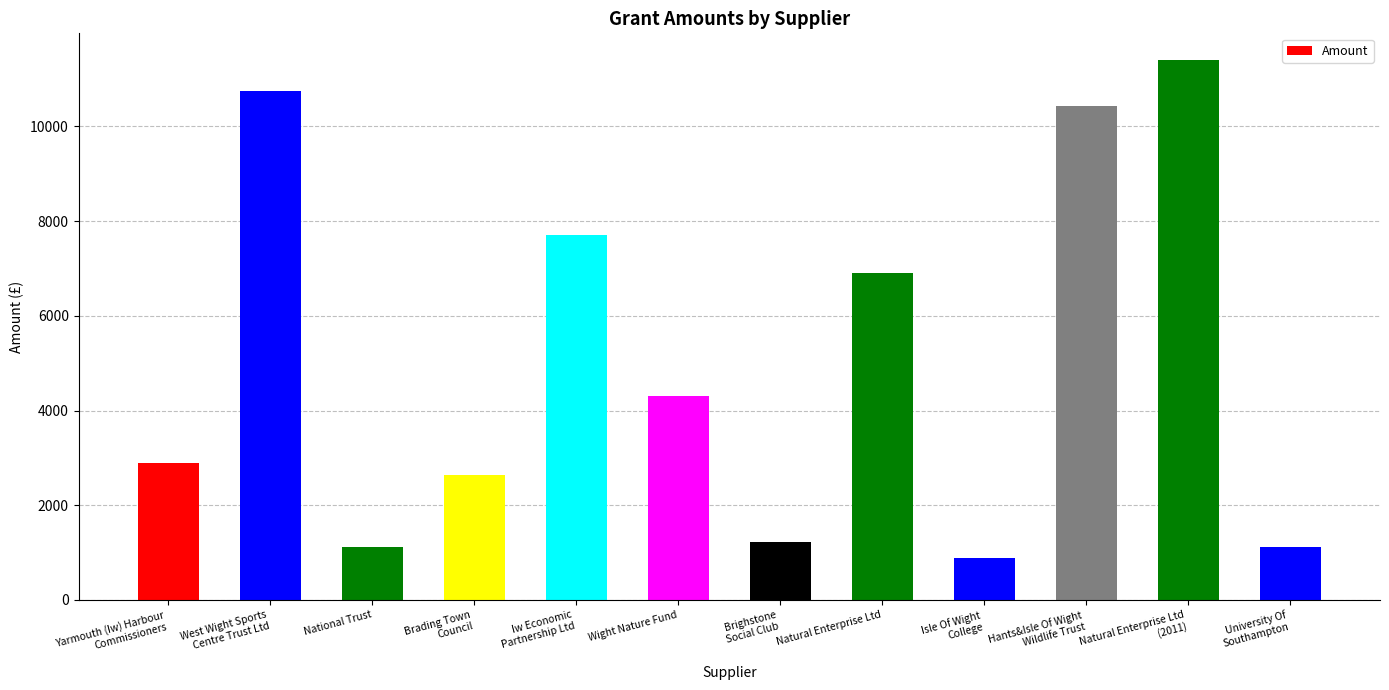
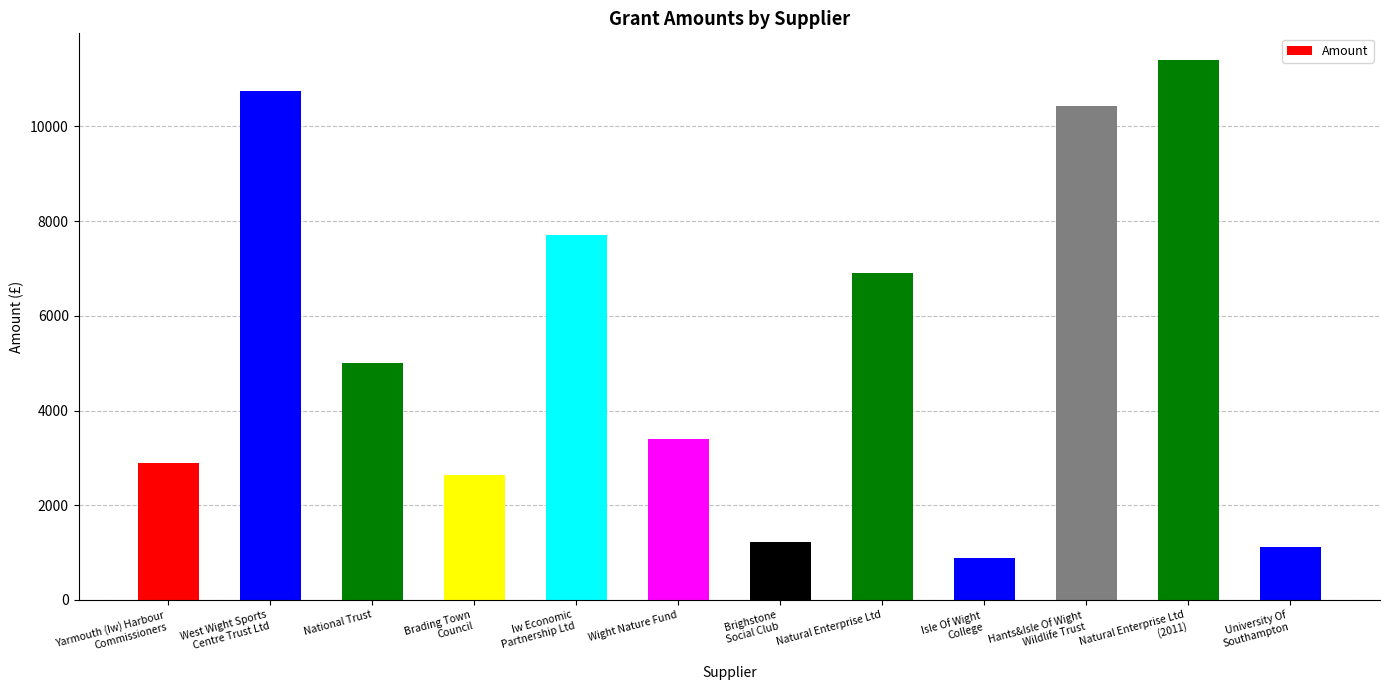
  {
    "Yarmouth (Iw) Harbour Commissioners": 2900,
    "West Wight Sports Centre Trust Ltd": 10700,
-   "National Trust": 1100,
+   "National Trust": 5000,
    "Brading Town Council": 2600,
    "Iw Economic Partnership Ltd": 7700,
-   "Wight Nature Fund": 4300,
+   "Wight Nature Fund": 3400,
    "Brighstone Social Club": 1200,
    "Natural Enterprise Ltd": 6900,
    "Isle Of Wight College": 900,
    "Hants&Isle Of Wight Wildlife Trust": 10400,
    "Natural Enterprise Ltd (2011)": 11400,
    "University Of Southampton": 1100
  }
